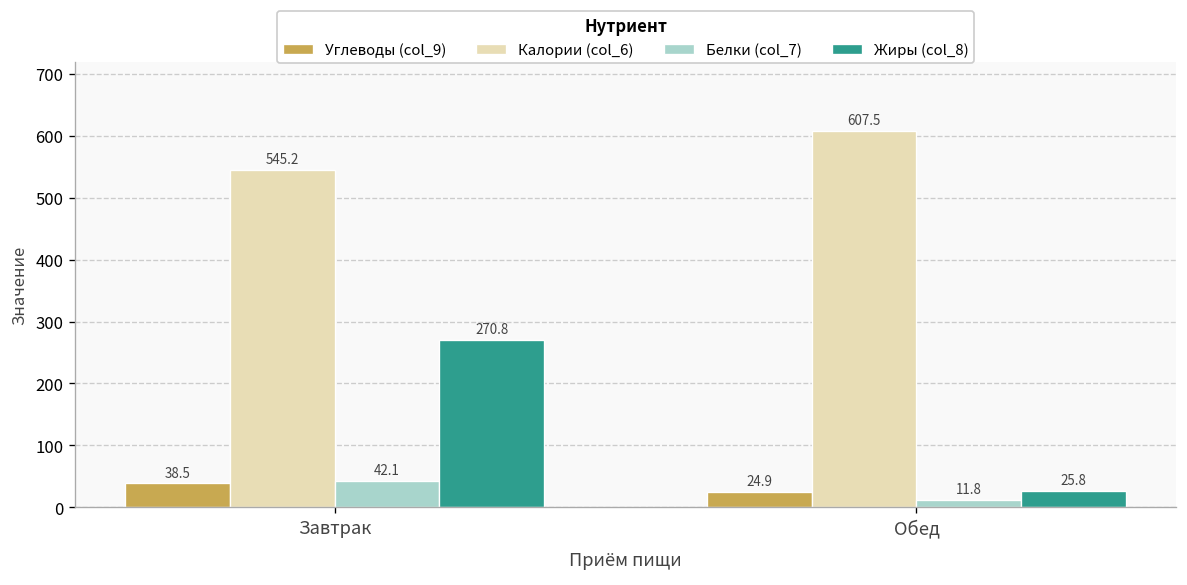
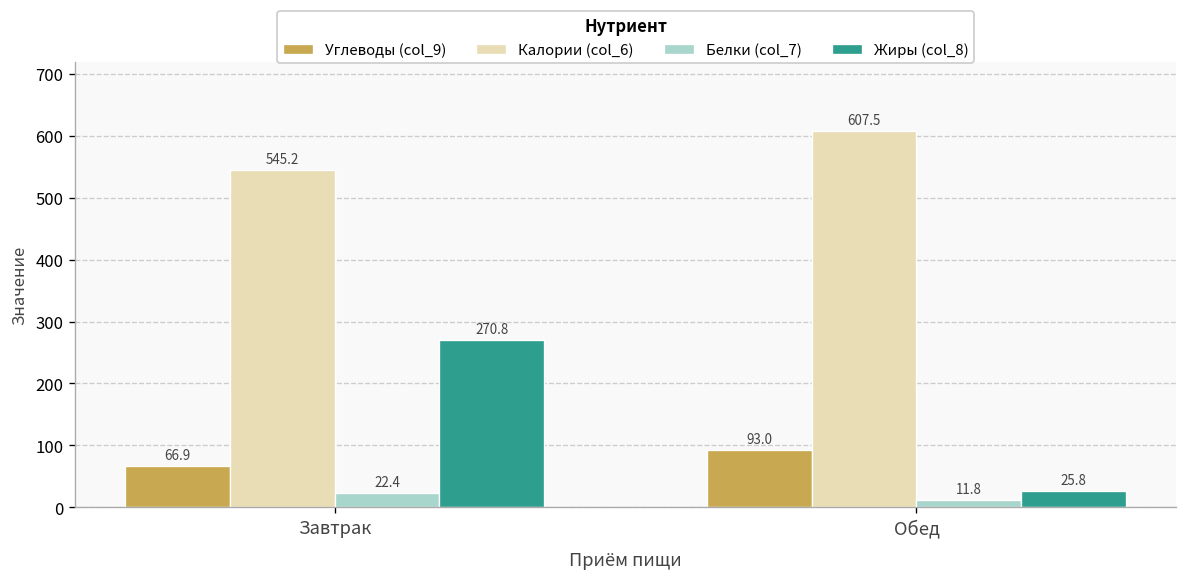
  {
    "Углеводы (col_9)": {
-     "Завтрак": 38.5,
-     "Обед": 24.9
+     "Завтрак": 66.9,
+     "Обед": 93.0
    },
    "Калории (col_6)": {
      "Завтрак": 545.2,
      "Обед": 607.5
    },
    "Белки (col_7)": {
-     "Завтрак": 42.1,
+     "Завтрак": 22.4,
      "Обед": 11.8
    },
    "Жиры (col_8)": {
      "Завтрак": 270.8,
      "Обед": 25.8
    }
  }
